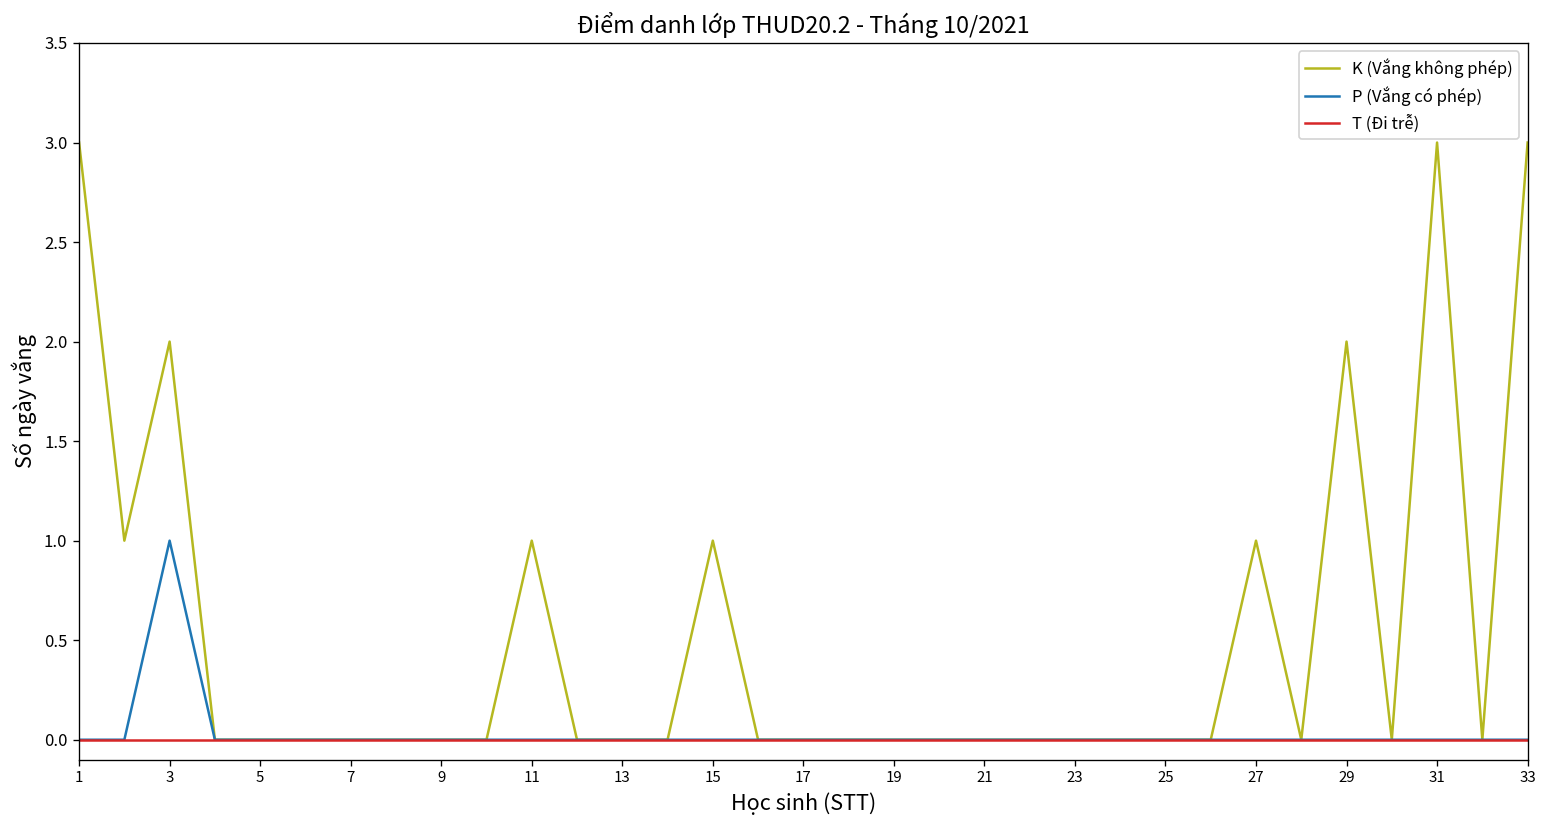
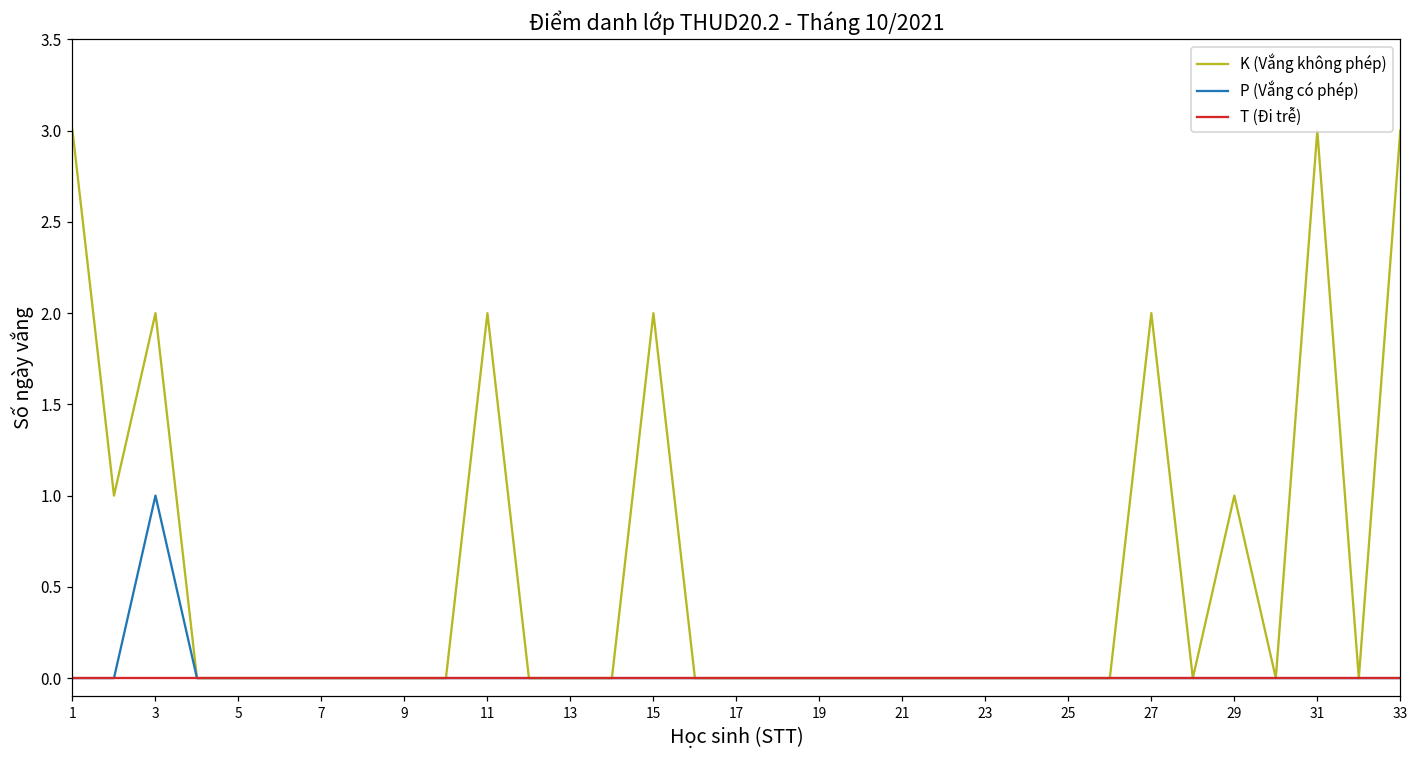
  {
    "K (Vắng không phép)": {
      "1": 3,
      "3": 2,
-     "11": 1,
-     "15": 1,
-     "27": 1,
-     "29": 2,
+     "11": 2,
+     "15": 2,
+     "27": 2,
+     "29": 1,
      "31": 3,
      "33": 3
    },
    "P (Vắng có phép)": {
      "3": 1
    },
    "T (Đi trễ)": {
      "3": 0
    }
  }
